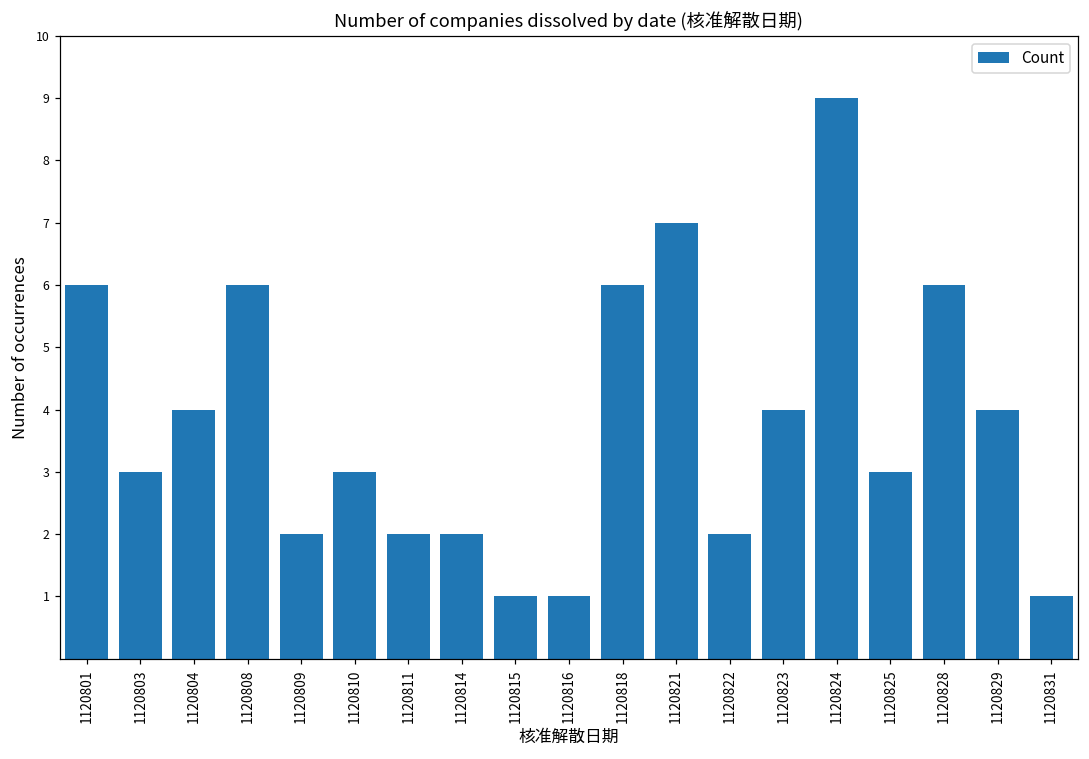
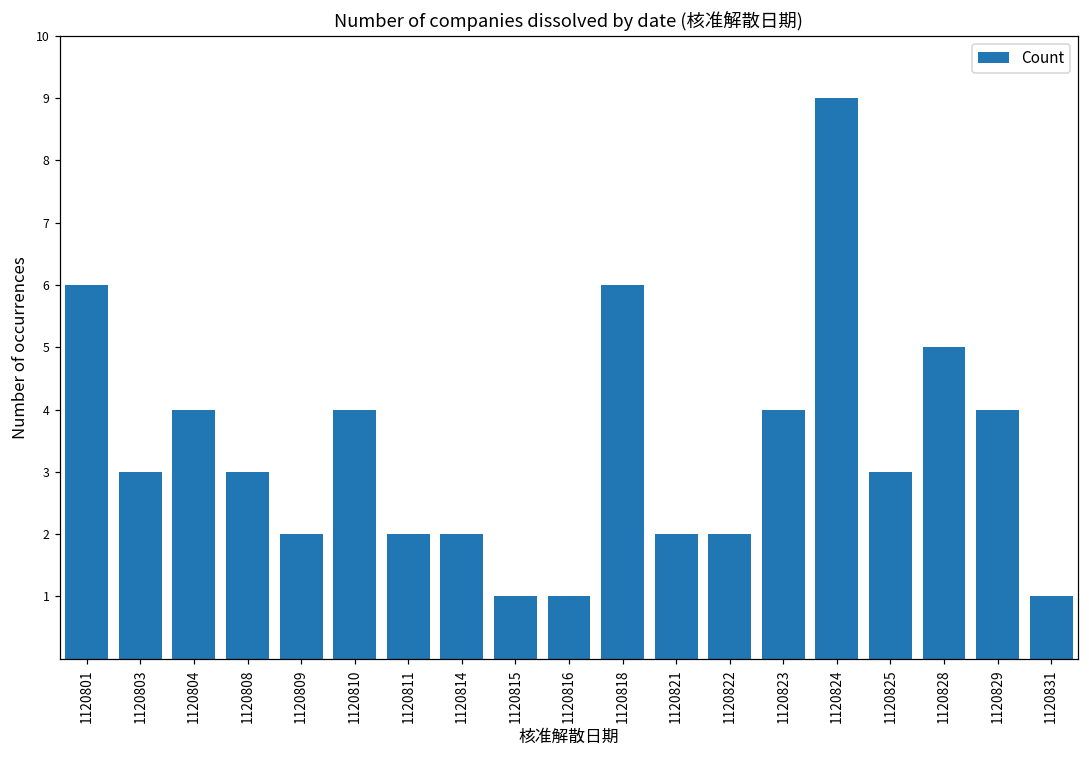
  {
    "1120801": 6,
    "1120803": 3,
    "1120804": 4,
-   "1120808": 6,
+   "1120808": 3,
    "1120809": 2,
-   "1120810": 3,
+   "1120810": 4,
    "1120811": 2,
    "1120814": 2,
    "1120815": 1,
    "1120816": 1,
    "1120818": 6,
-   "1120821": 7,
+   "1120821": 2,
    "1120822": 2,
    "1120823": 4,
    "1120824": 9,
    "1120825": 3,
-   "1120828": 6,
+   "1120828": 5,
    "1120829": 4,
    "1120831": 1
  }
